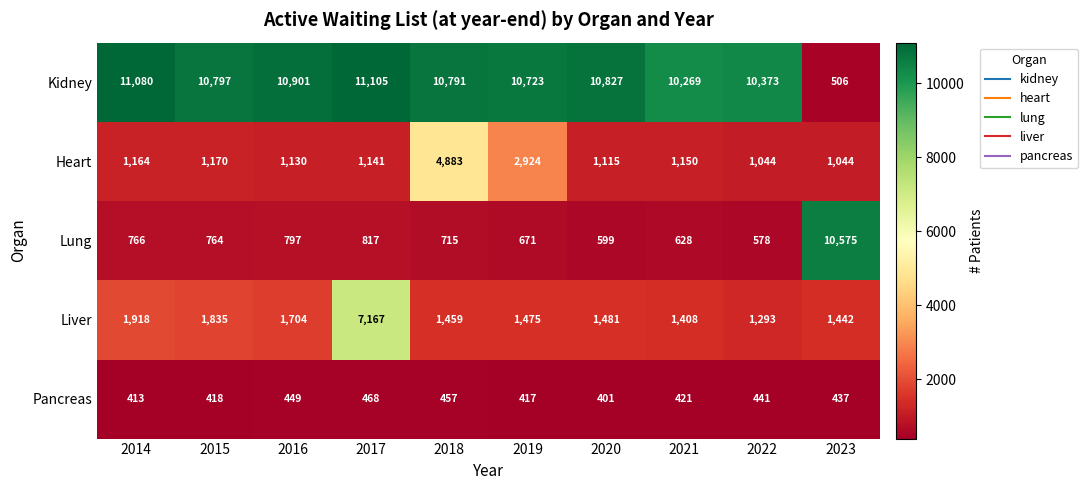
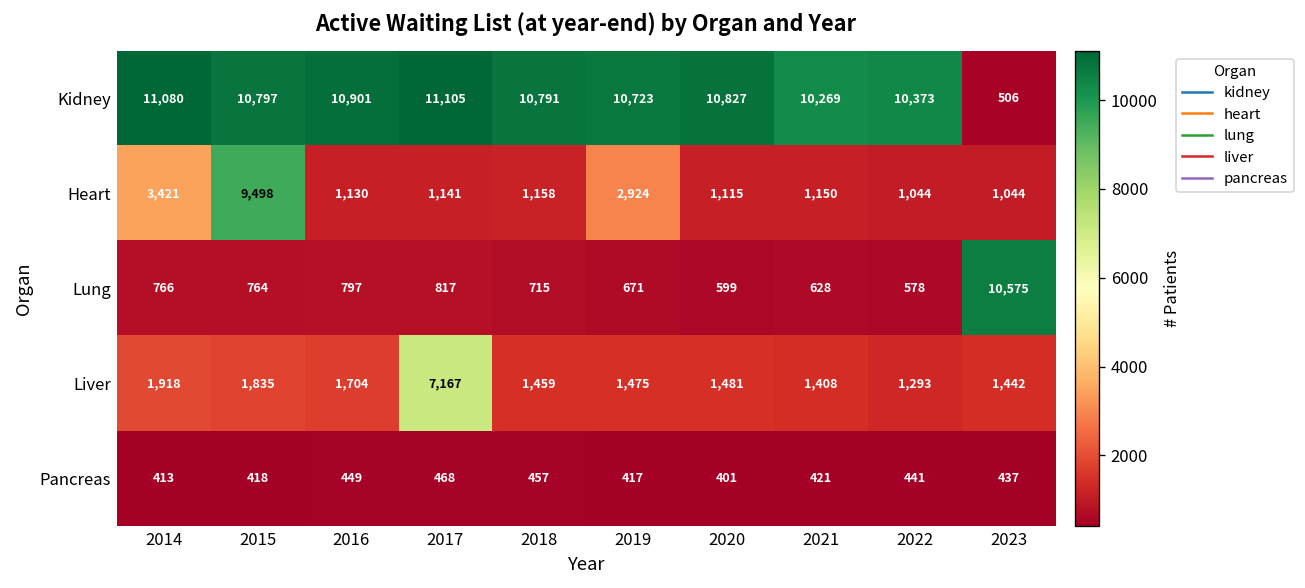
  {
    "Kidney": {
      "2014": "11,080",
      "2015": "10,797",
      "2016": "10,901",
      "2017": "11,105",
      "2018": "10,791",
      "2019": "10,723",
      "2020": "10,827",
      "2021": "10,269",
      "2022": "10,373",
      "2023": "506"
    },
    "Heart": {
-     "2014": "1,164",
-     "2015": "1,170",
+     "2014": "3,421",
+     "2015": "9,498",
      "2016": "1,130",
      "2017": "1,141",
-     "2018": "4,883",
+     "2018": "1,158",
      "2019": "2,924",
      "2020": "1,115",
      "2021": "1,150",
      "2022": "1,044",
      "2023": "1,044"
    },
    "Lung": {
      "2014": "766",
      "2015": "764",
      "2016": "797",
      "2017": "817",
      "2018": "715",
      "2019": "671",
      "2020": "599",
      "2021": "628",
      "2022": "578",
      "2023": "10,575"
    },
    "Liver": {
      "2014": "1,918",
      "2015": "1,835",
      "2016": "1,704",
      "2017": "7,167",
      "2018": "1,459",
      "2019": "1,475",
      "2020": "1,481",
      "2021": "1,408",
      "2022": "1,293",
      "2023": "1,442"
    },
    "Pancreas": {
      "2014": "413",
      "2015": "418",
      "2016": "449",
      "2017": "468",
      "2018": "457",
      "2019": "417",
      "2020": "401",
      "2021": "421",
      "2022": "441",
      "2023": "437"
    }
  }
